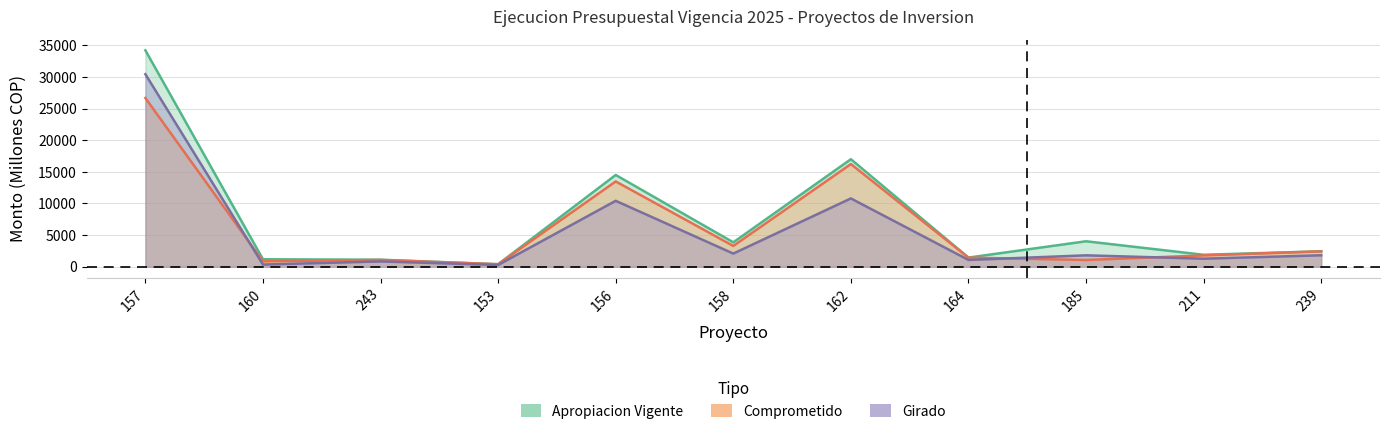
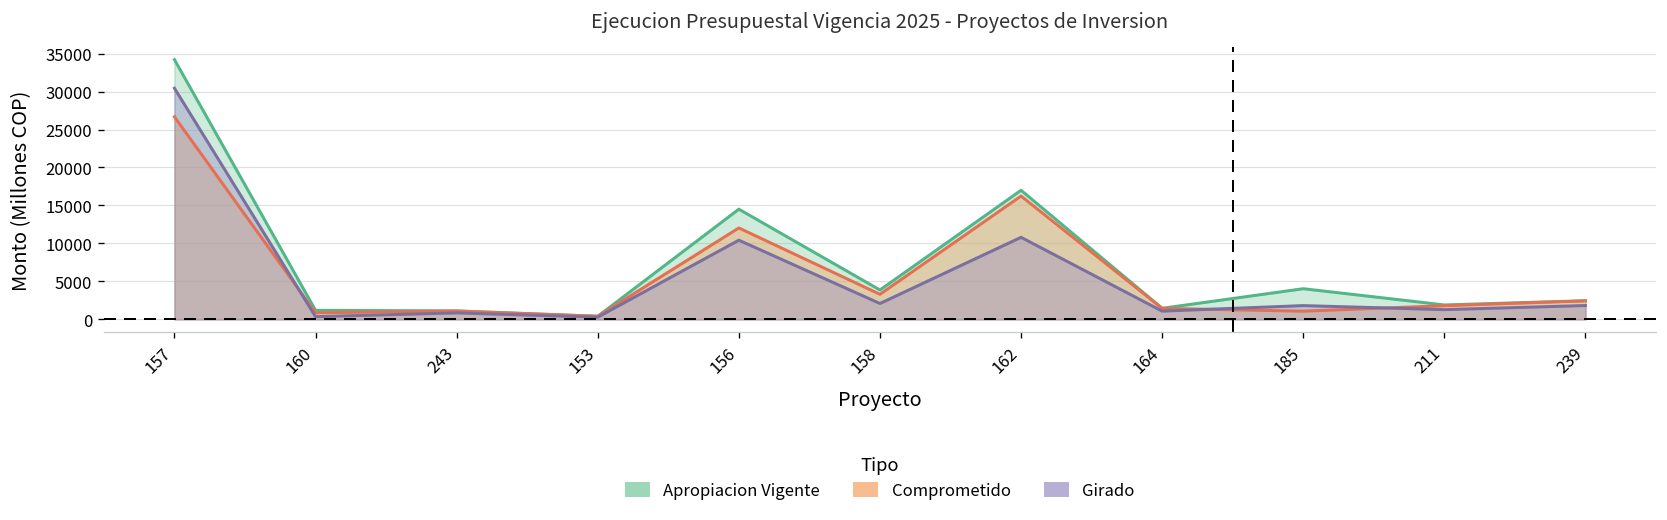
  {
    "Comprometido": {
      "157": 27000,
-     "156": 13000,
+     "156": 12000,
      "158": 3000,
      "162": 16000,
      "185": 1000
    }
  }
